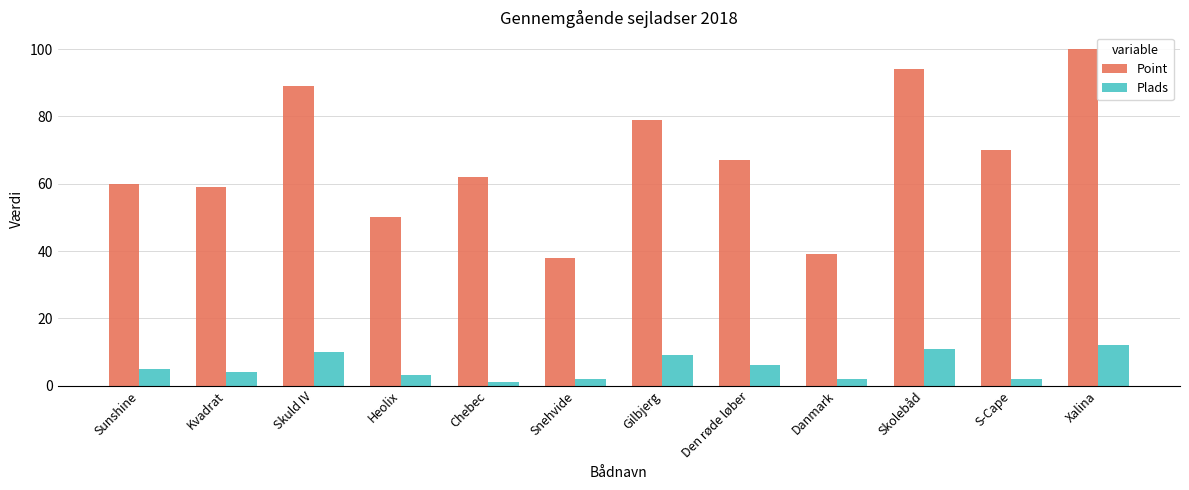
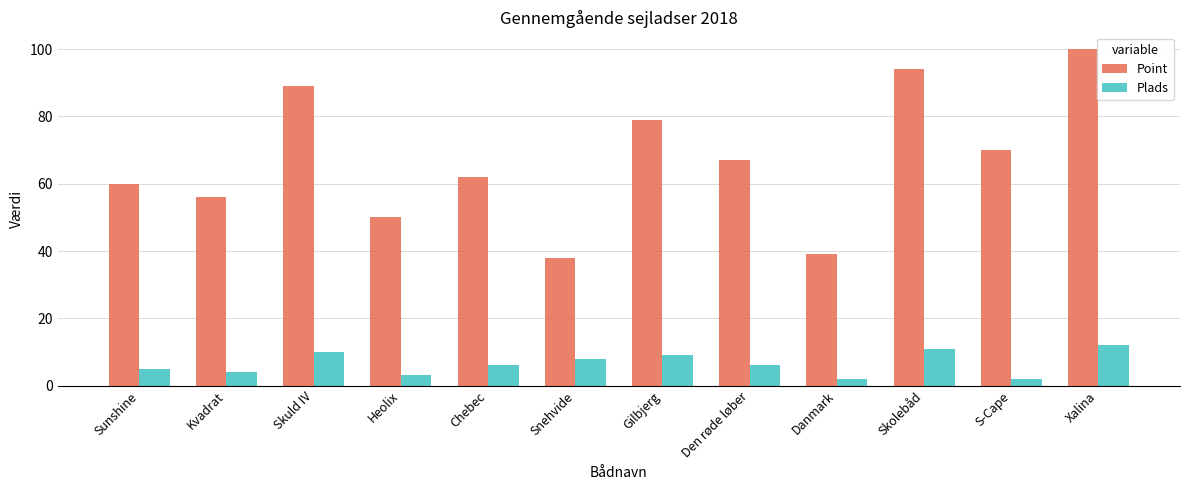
  {
    "Point": {
      "Sunshine": 60,
-     "Kvadrat": 59,
+     "Kvadrat": 56,
      "Skuld IV": 89,
      "Heolix": 50,
      "Chebec": 62,
      "Snehvide": 38,
      "Gilbjerg": 79,
      "Den røde løber": 67,
      "Danmark": 39,
      "Skolebåd": 94,
      "S-Cape": 70,
      "Xalina": 100
    },
    "Plads": {
      "Sunshine": 5,
      "Kvadrat": 4,
      "Skuld IV": 10,
      "Heolix": 3,
-     "Chebec": 1,
-     "Snehvide": 2,
+     "Chebec": 6,
+     "Snehvide": 8,
      "Gilbjerg": 9,
      "Den røde løber": 6,
      "Danmark": 2,
      "Skolebåd": 11,
      "S-Cape": 2,
      "Xalina": 12
    }
  }
